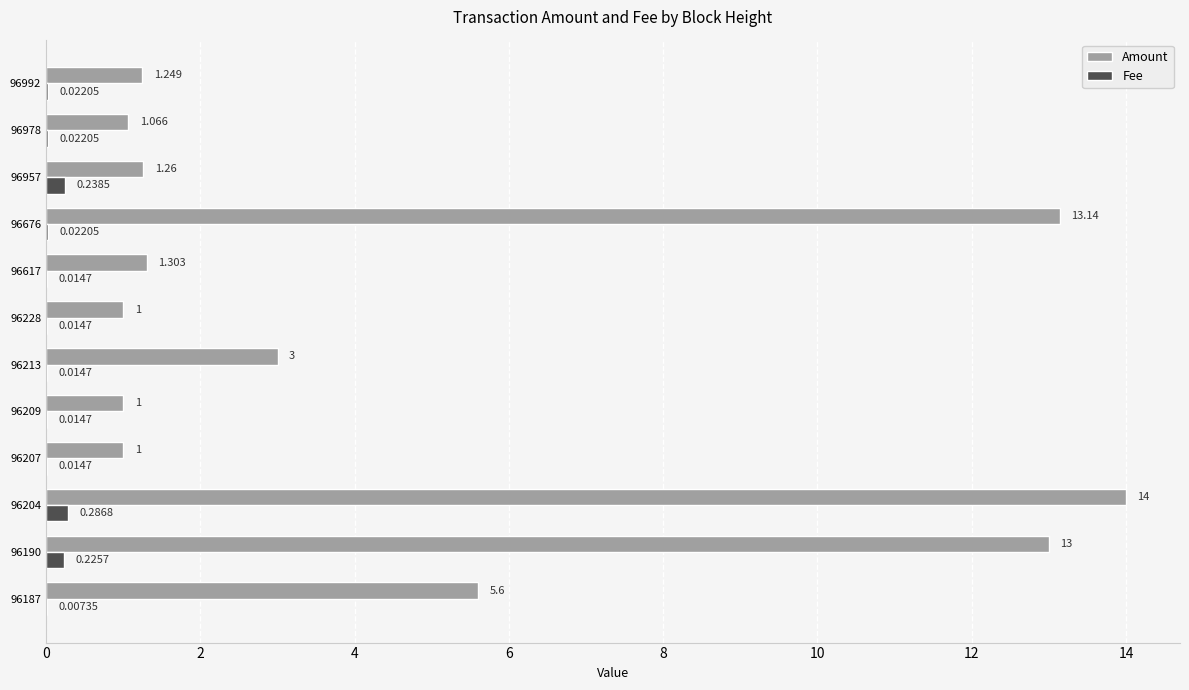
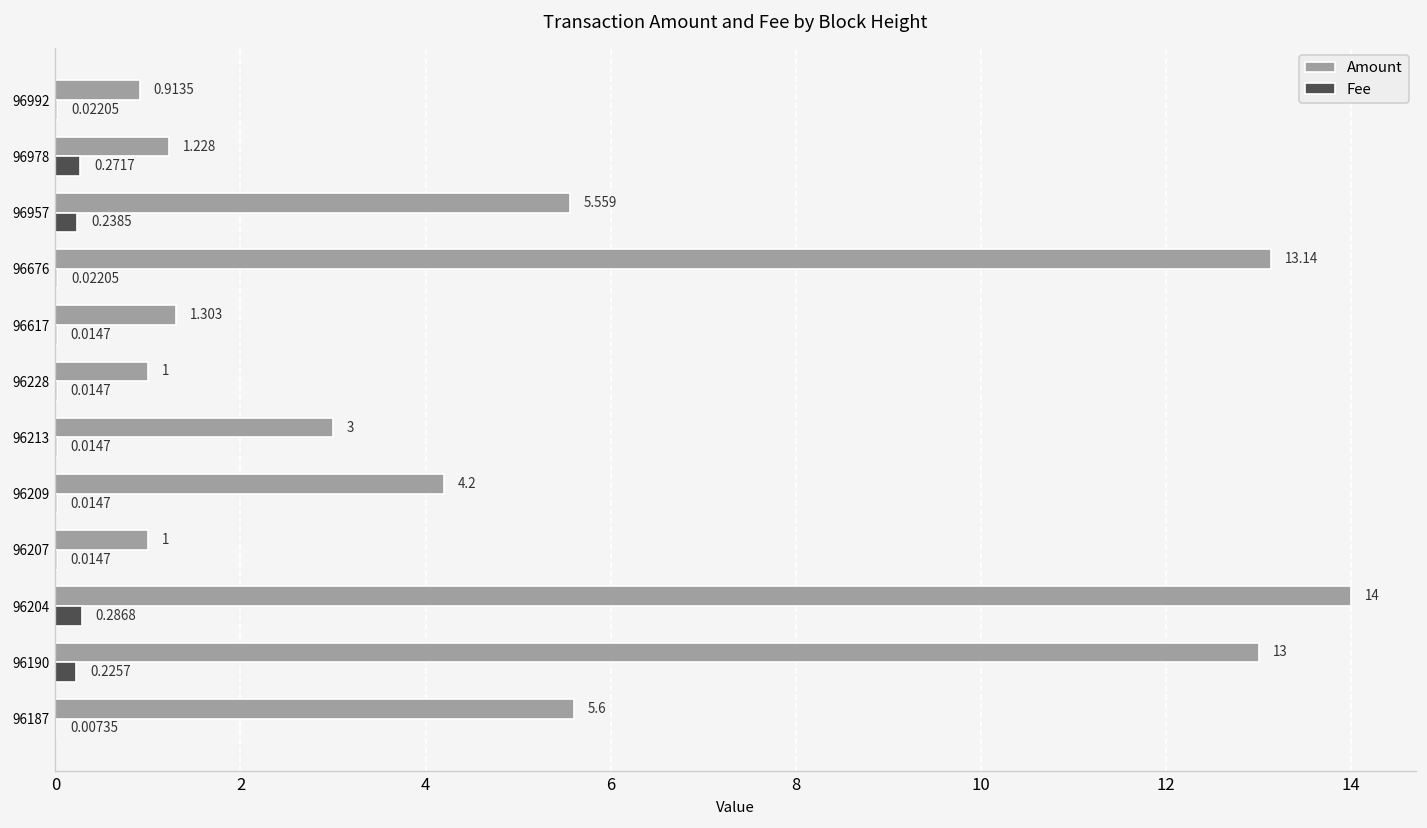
  {
    "Amount": {
-     "96992": 1.249,
-     "96978": 1.066,
-     "96957": 1.26,
+     "96992": 0.9135,
+     "96978": 1.228,
+     "96957": 5.559,
      "96676": 13.14,
      "96617": 1.303,
      "96228": 1,
      "96213": 3,
-     "96209": 1,
+     "96209": 4.2,
      "96207": 1,
      "96204": 14,
      "96190": 13,
      "96187": 5.6
    },
    "Fee": {
      "96992": 0.02205,
-     "96978": 0.02205,
+     "96978": 0.2717,
      "96957": 0.2385,
      "96676": 0.02205,
      "96617": 0.0147,
      "96228": 0.0147,
      "96213": 0.0147,
      "96209": 0.0147,
      "96207": 0.0147,
      "96204": 0.2868,
      "96190": 0.2257,
      "96187": 0.00735
    }
  }
